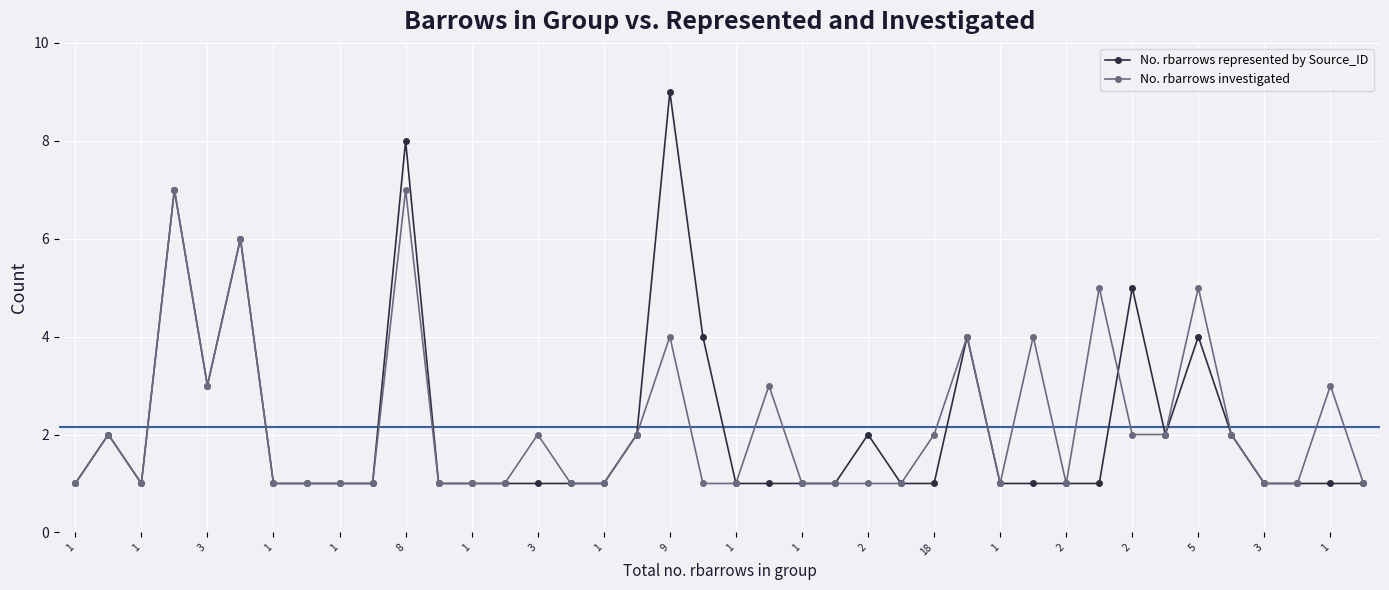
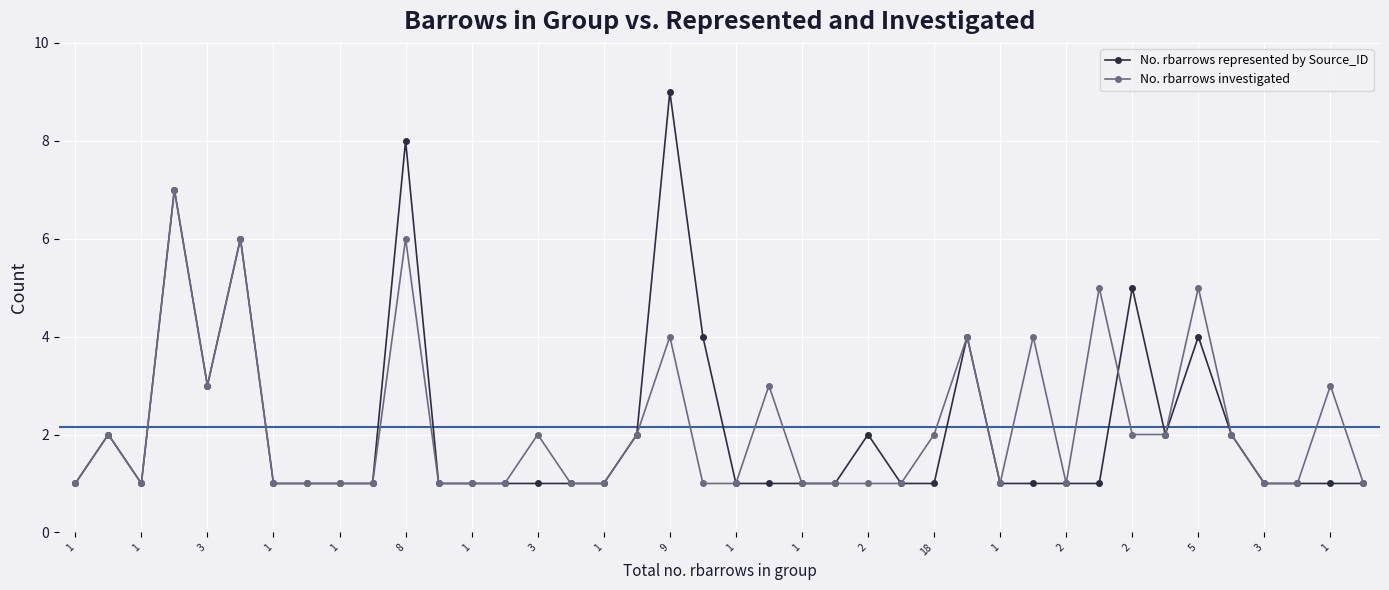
  {
    "No. rbarrows represented by Source_ID": {
      "8": 8,
      "18": 1
    },
    "No. rbarrows investigated": {
-     "8": 7,
+     "8": 6,
      "18": 2
    }
  }
